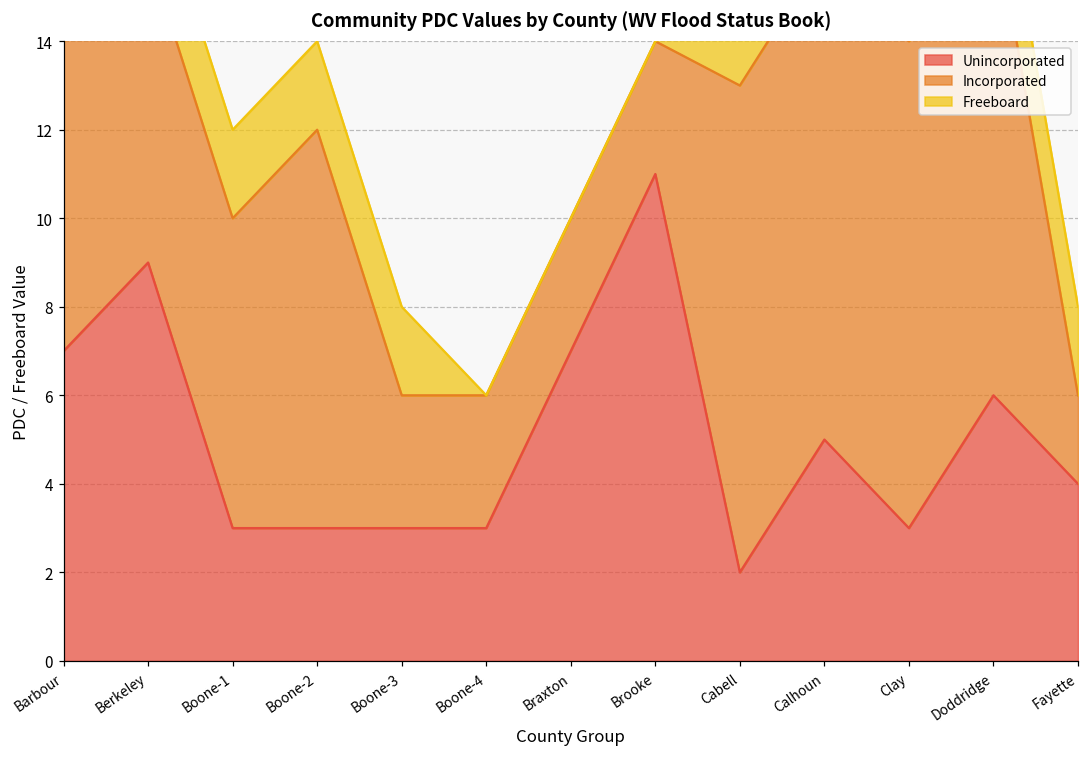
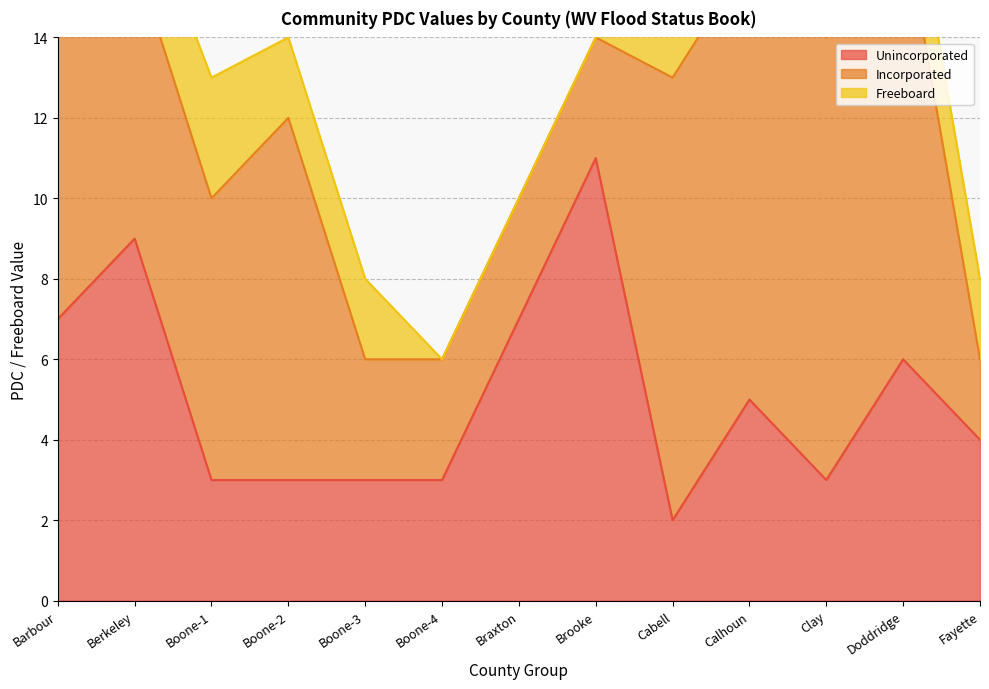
  {
    "Freeboard": {
-     "Boone-1": 2,
+     "Boone-1": 3,
      "Boone-2": 2,
      "Boone-3": 2,
      "Fayette": 2
    }
  }
